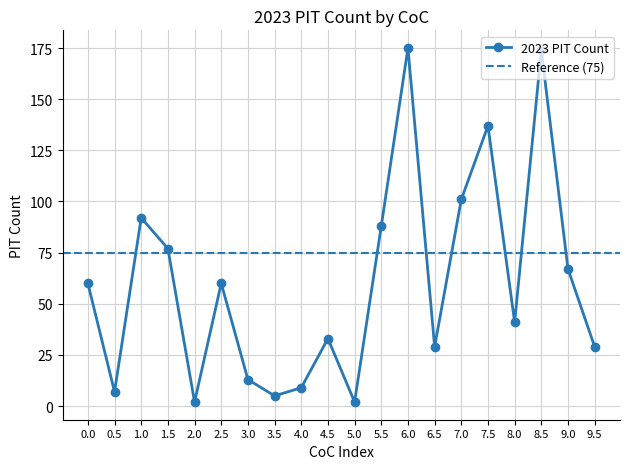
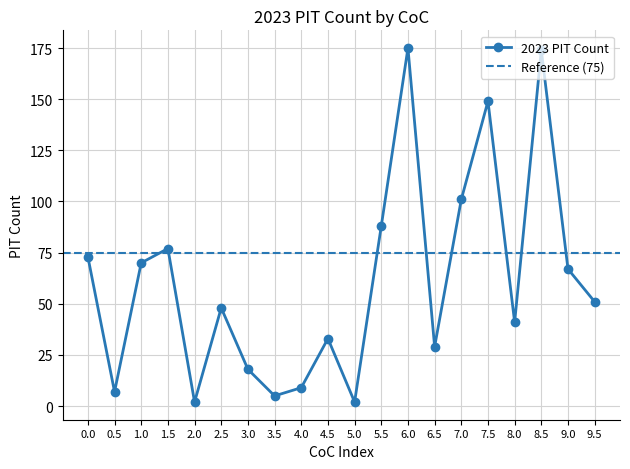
  {
-   "0.0": 60,
+   "0.0": 73,
    "0.5": 7,
-   "1.0": 92,
+   "1.0": 70,
    "1.5": 77,
    "2.0": 2,
-   "2.5": 60,
-   "3.0": 13,
+   "2.5": 48,
+   "3.0": 18,
    "3.5": 5,
    "4.0": 9,
    "4.5": 33,
    "5.0": 2,
    "5.5": 88,
    "6.0": 175,
    "6.5": 29,
    "7.0": 101,
-   "7.5": 137,
+   "7.5": 149,
    "8.0": 41,
    "9.0": 67,
-   "9.5": 29
+   "9.5": 51
  }
